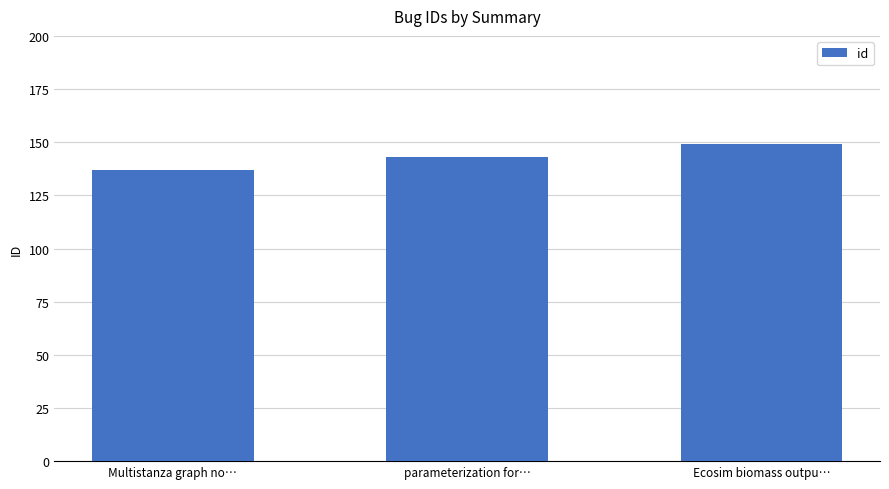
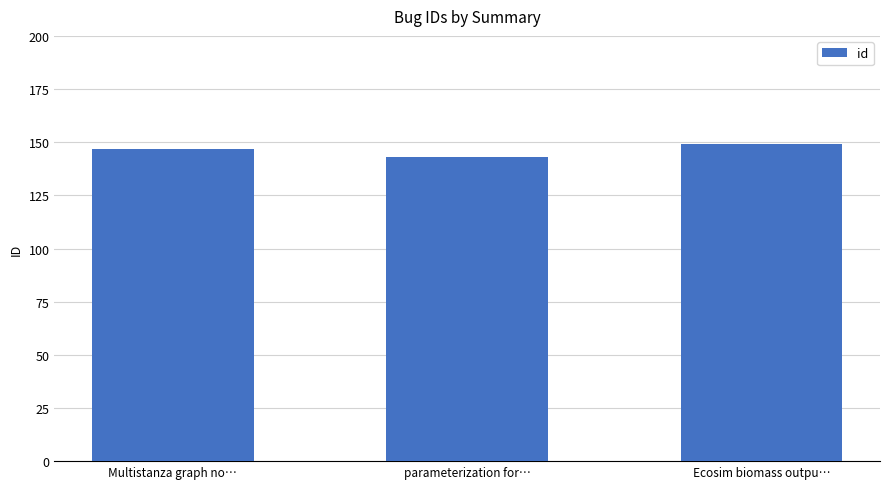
  {
-   "Multistanza graph no…": 137,
+   "Multistanza graph no…": 147,
    "parameterization for…": 143,
    "Ecosim biomass outpu…": 149
  }
